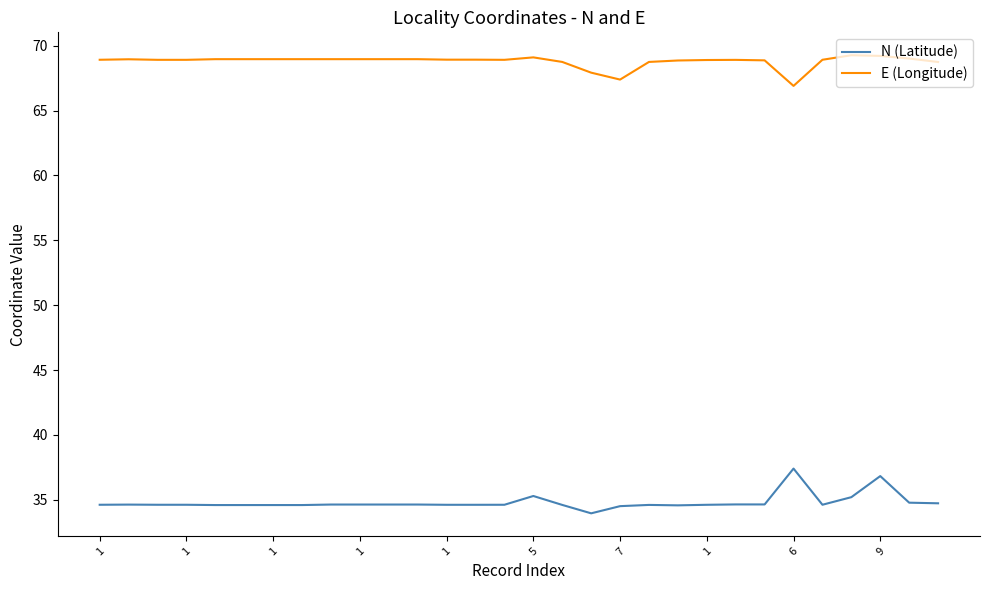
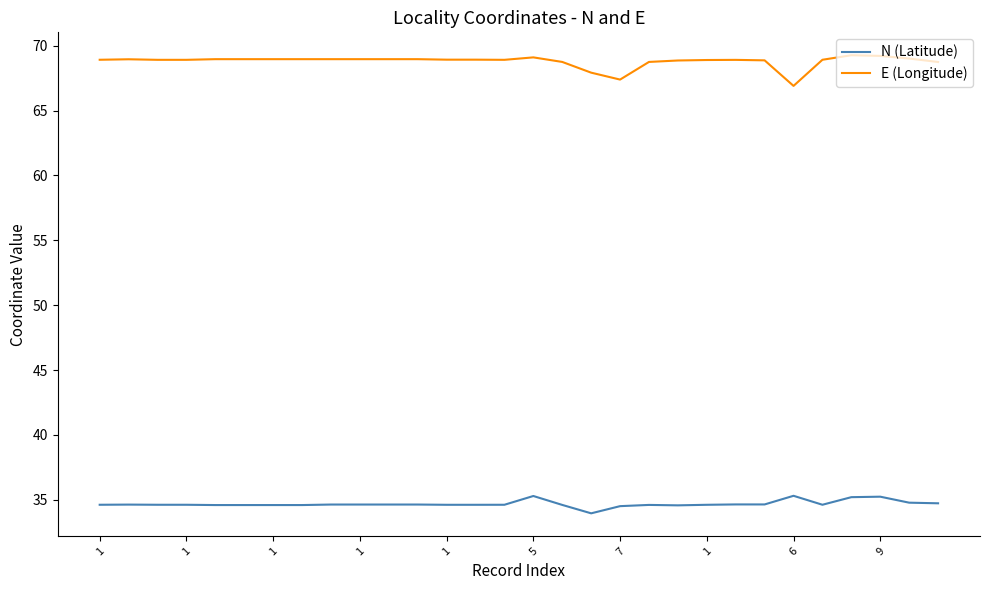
  {
    "N (Latitude)": {
      "5": 35.3,
      "7": 34.5,
-     "6": 37.4,
-     "9": 36.8
+     "6": 35.3,
+     "9": 35.2
    },
    "E (Longitude)": {
      "5": 69.1,
      "7": 67.4,
      "6": 66.9
    }
  }
